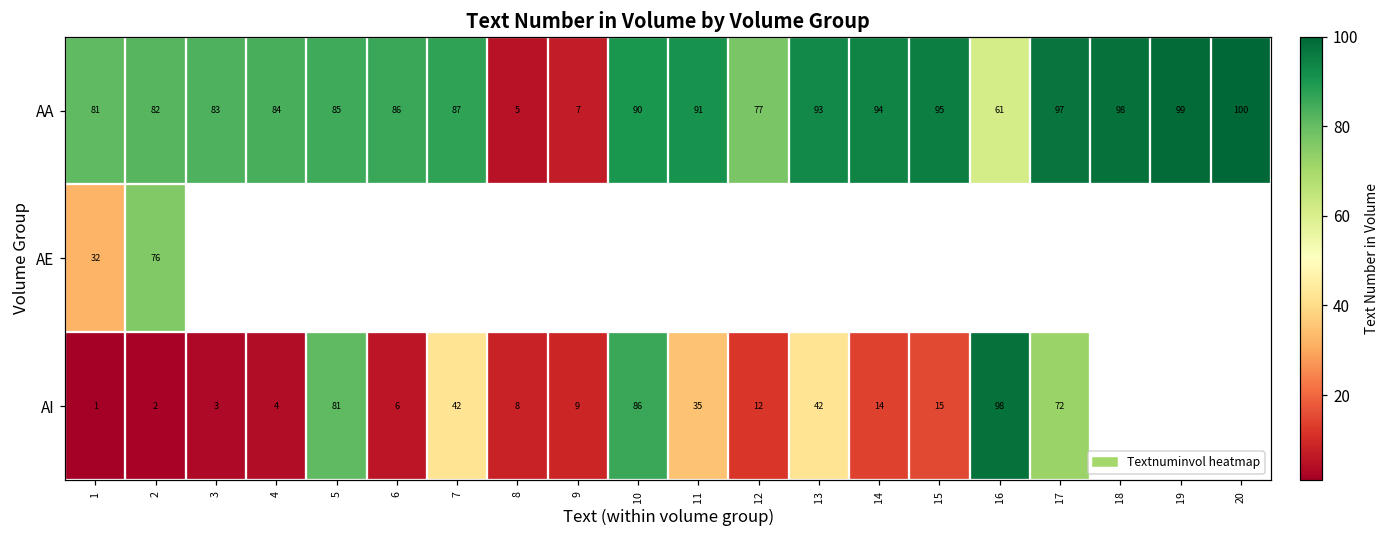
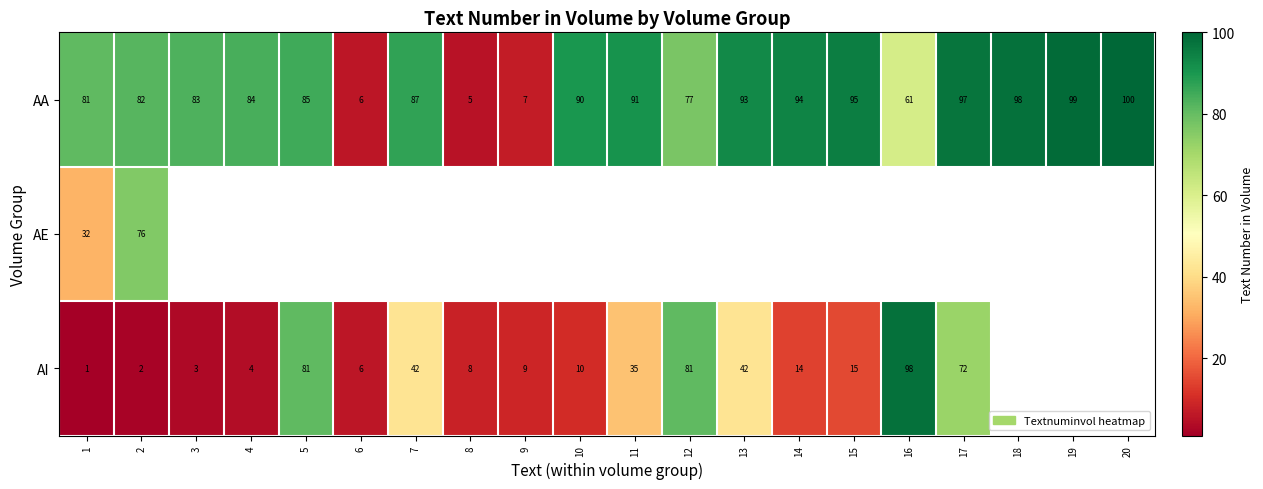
  {
    "AA": {
      "1": 81,
      "2": 82,
      "3": 83,
      "4": 84,
      "5": 85,
-     "6": 86,
+     "6": 6,
      "7": 87,
      "8": 5,
      "9": 7,
      "10": 90,
      "11": 91,
      "12": 77,
      "13": 93,
      "14": 94,
      "15": 95,
      "16": 61,
      "17": 97,
      "18": 98,
      "19": 99,
      "20": 100
    },
    "AE": {
      "1": 32,
      "2": 76
    },
    "AI": {
      "1": 1,
      "2": 2,
      "3": 3,
      "4": 4,
      "5": 81,
      "6": 6,
      "7": 42,
      "8": 8,
      "9": 9,
-     "10": 86,
+     "10": 10,
      "11": 35,
-     "12": 12,
+     "12": 81,
      "13": 42,
      "14": 14,
      "15": 15,
      "16": 98,
      "17": 72
    }
  }
